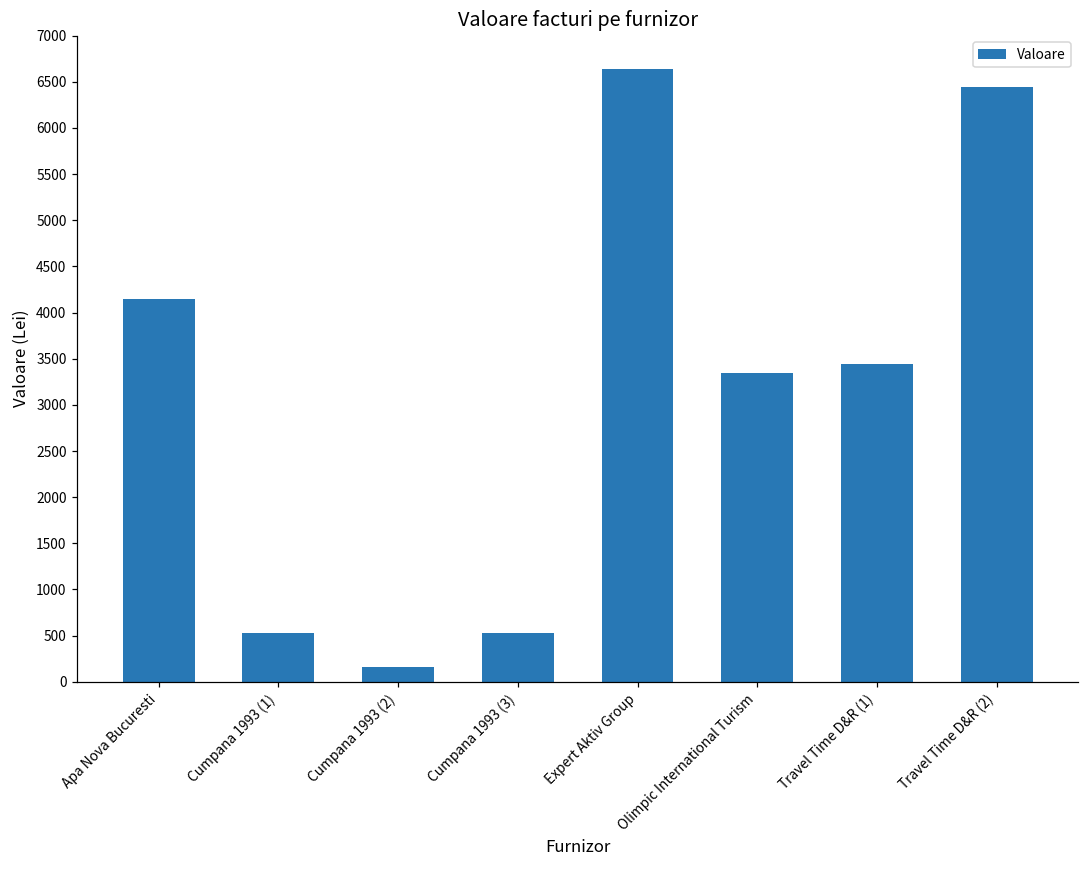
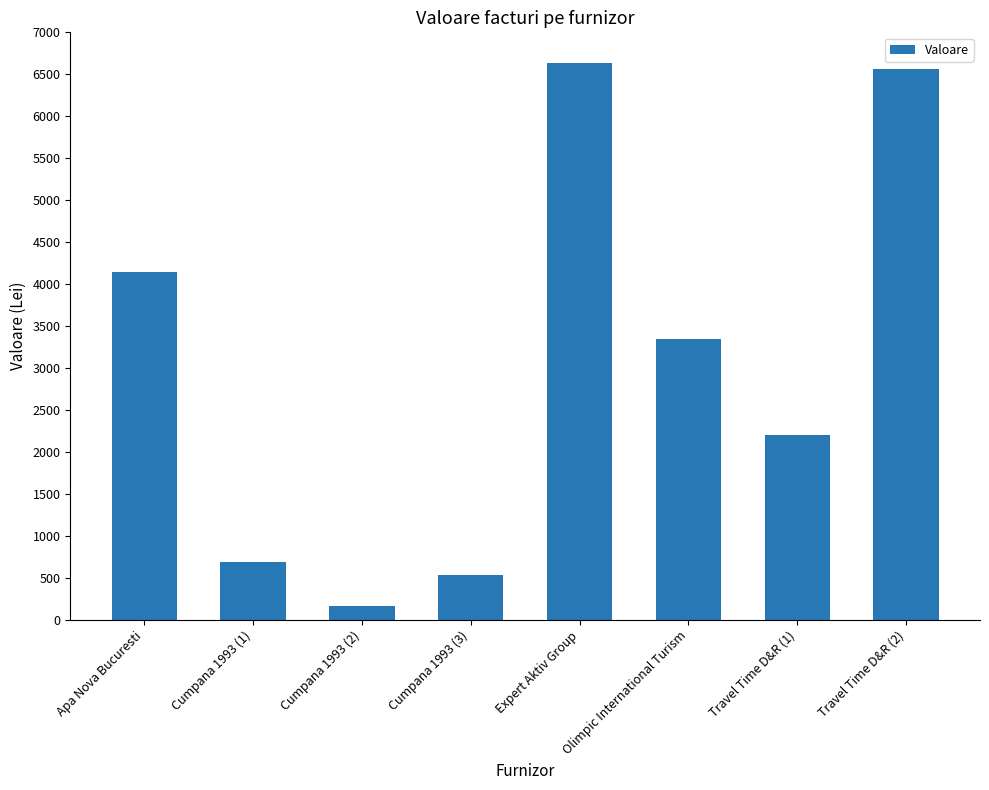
  {
    "Apa Nova Bucuresti": 4100,
-   "Cumpana 1993 (1)": 500,
+   "Cumpana 1993 (1)": 700,
    "Cumpana 1993 (2)": 200,
    "Cumpana 1993 (3)": 500,
    "Expert Aktiv Group": 6600,
    "Olimpic International Turism": 3300,
-   "Travel Time D&R (1)": 3400,
-   "Travel Time D&R (2)": 6400
+   "Travel Time D&R (1)": 2200,
+   "Travel Time D&R (2)": 6600
  }
